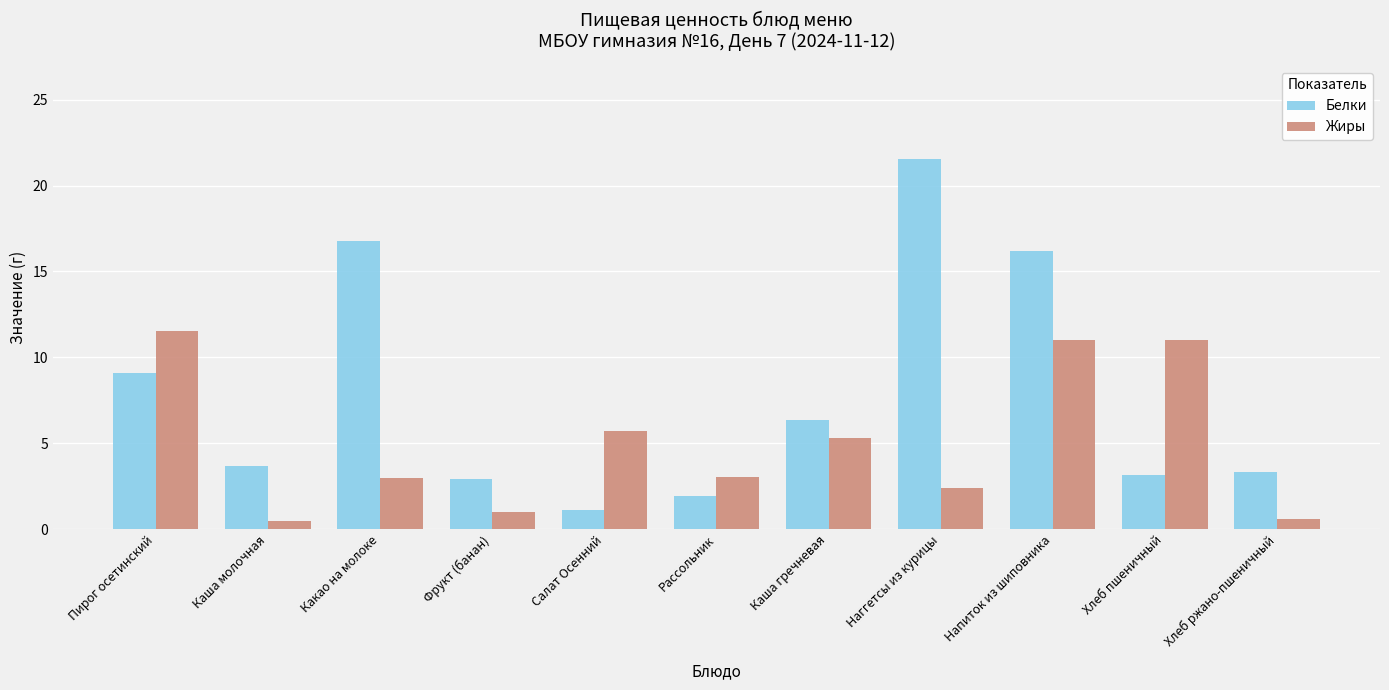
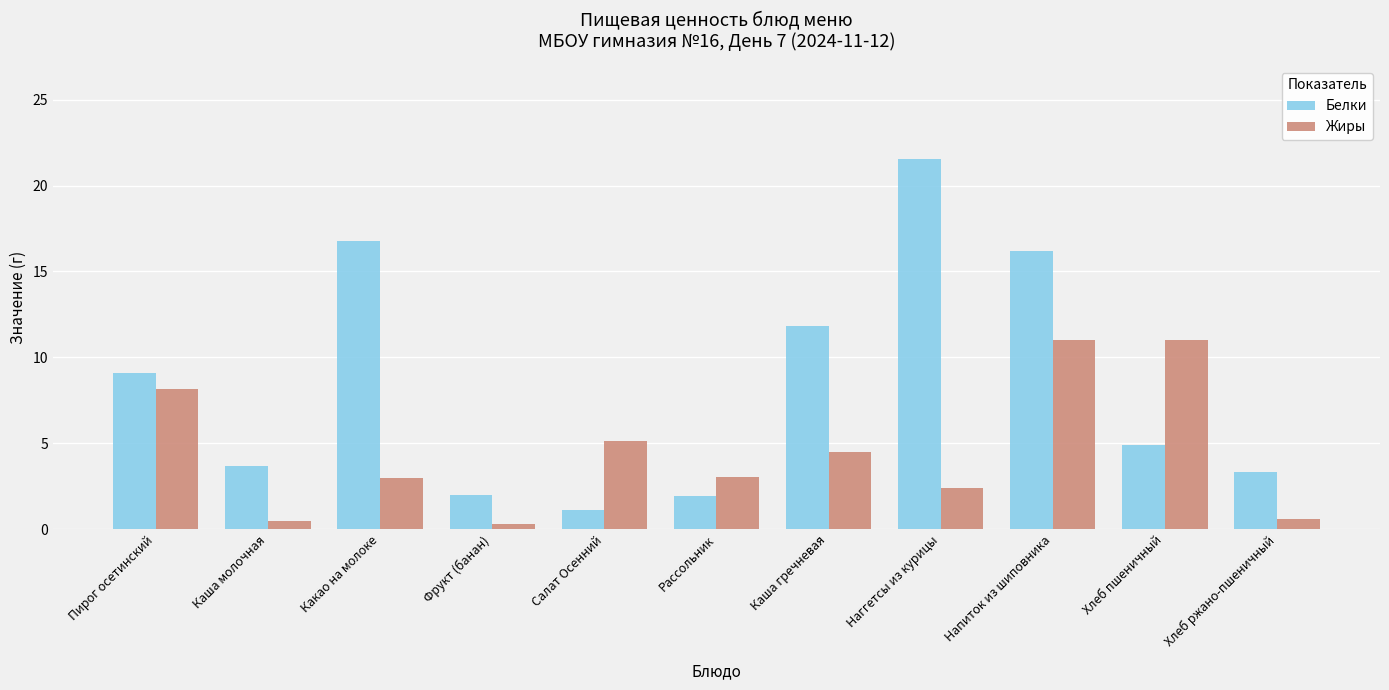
  {
    "Белки": {
      "Пирог осетинский": 9.1,
      "Каша молочная": 3.7,
      "Какао на молоке": 16.8,
-     "Фрукт (банан)": 2.9,
+     "Фрукт (банан)": 2.0,
      "Салат Осенний": 1.1,
      "Рассольник": 2.0,
-     "Каша гречневая": 6.3,
+     "Каша гречневая": 11.8,
      "Наггетсы из курицы": 21.6,
      "Напиток из шиповника": 16.2,
-     "Хлеб пшеничный": 3.2,
+     "Хлеб пшеничный": 4.9,
      "Хлеб ржано-пшеничный": 3.3
    },
    "Жиры": {
-     "Пирог осетинский": 11.5,
+     "Пирог осетинский": 8.2,
      "Каша молочная": 0.5,
      "Какао на молоке": 3.0,
-     "Фрукт (банан)": 1.0,
-     "Салат Осенний": 5.7,
+     "Фрукт (банан)": 0.3,
+     "Салат Осенний": 5.2,
      "Рассольник": 3.1,
-     "Каша гречневая": 5.3,
+     "Каша гречневая": 4.5,
      "Наггетсы из курицы": 2.4,
      "Напиток из шиповника": 11.0,
      "Хлеб пшеничный": 11.0,
      "Хлеб ржано-пшеничный": 0.6
    }
  }
